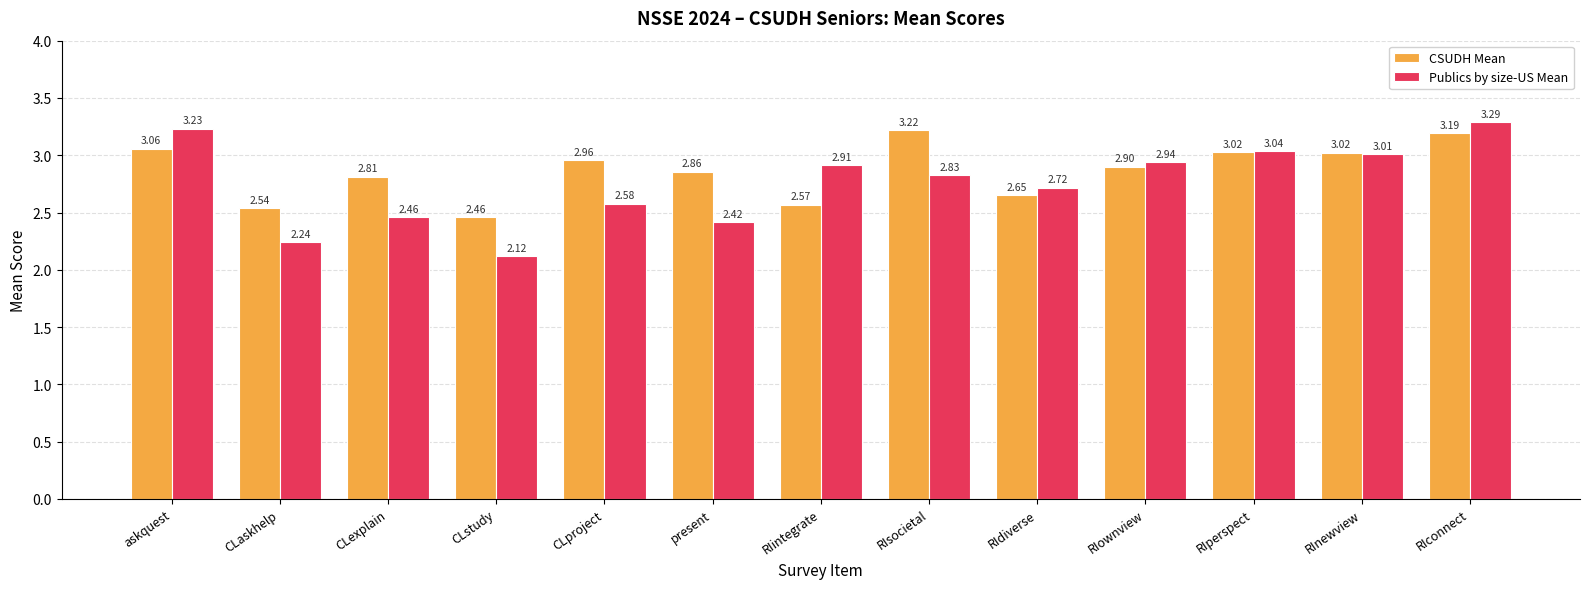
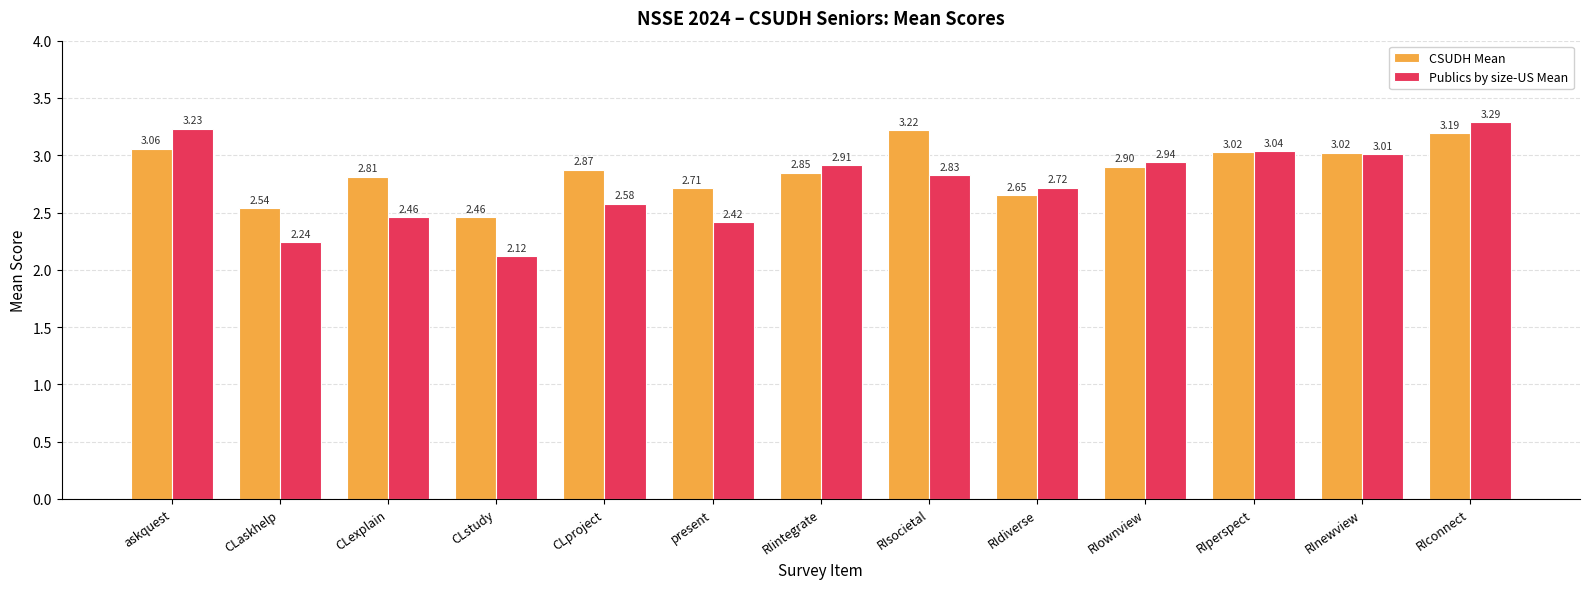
  {
    "CSUDH Mean": {
      "askquest": 3.06,
      "CLaskhelp": 2.54,
      "CLexplain": 2.81,
      "CLstudy": 2.46,
-     "CLproject": 2.96,
-     "present": 2.86,
-     "RIintegrate": 2.57,
+     "CLproject": 2.87,
+     "present": 2.71,
+     "RIintegrate": 2.85,
      "RIsocietal": 3.22,
      "RIdiverse": 2.65,
      "RIownview": 2.90,
      "RIperspect": 3.02,
      "RInewview": 3.02,
      "RIconnect": 3.19
    },
    "Publics by size-US Mean": {
      "askquest": 3.23,
      "CLaskhelp": 2.24,
      "CLexplain": 2.46,
      "CLstudy": 2.12,
      "CLproject": 2.58,
      "present": 2.42,
      "RIintegrate": 2.91,
      "RIsocietal": 2.83,
      "RIdiverse": 2.72,
      "RIownview": 2.94,
      "RIperspect": 3.04,
      "RInewview": 3.01,
      "RIconnect": 3.29
    }
  }
